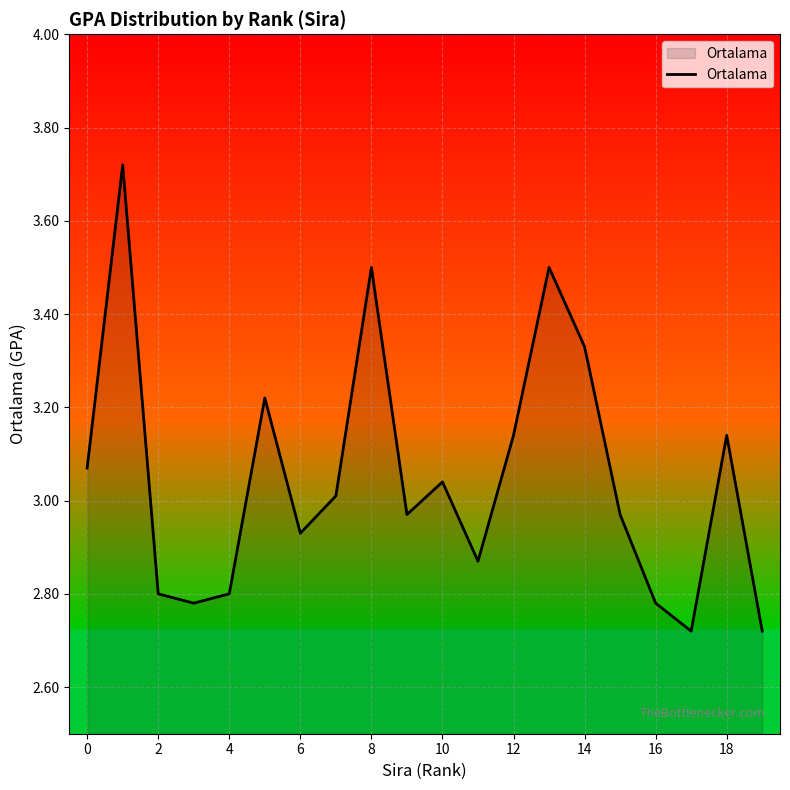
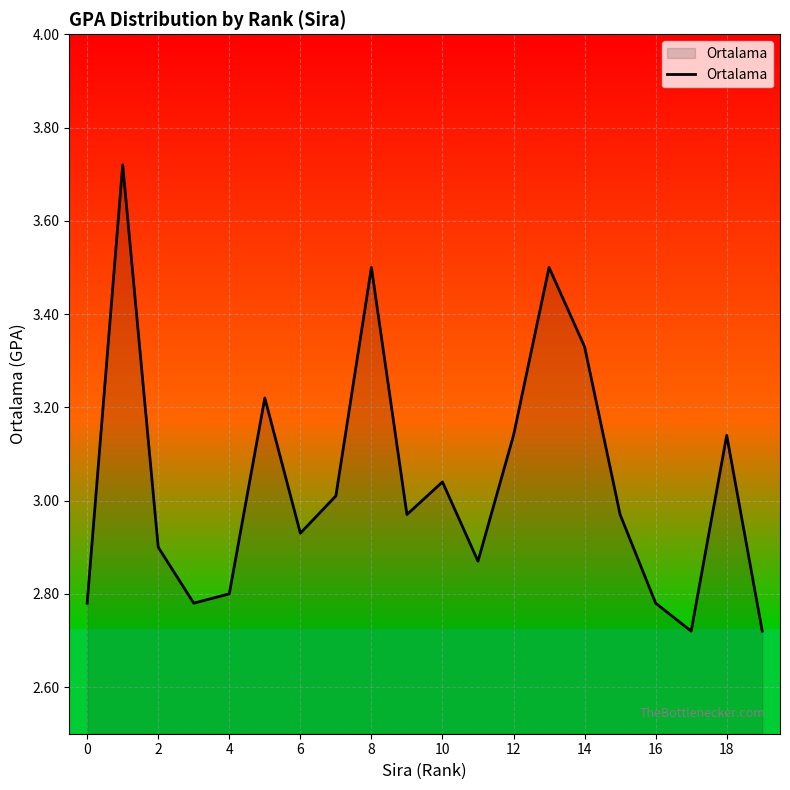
  {
-   "0": 3.07,
-   "2": 2.8,
+   "0": 2.78,
+   "2": 2.9,
    "4": 2.80,
    "6": 2.93,
    "8": 3.50,
    "10": 3.04,
    "12": 3.14,
    "14": 3.33,
    "16": 2.78,
    "18": 3.14
  }
